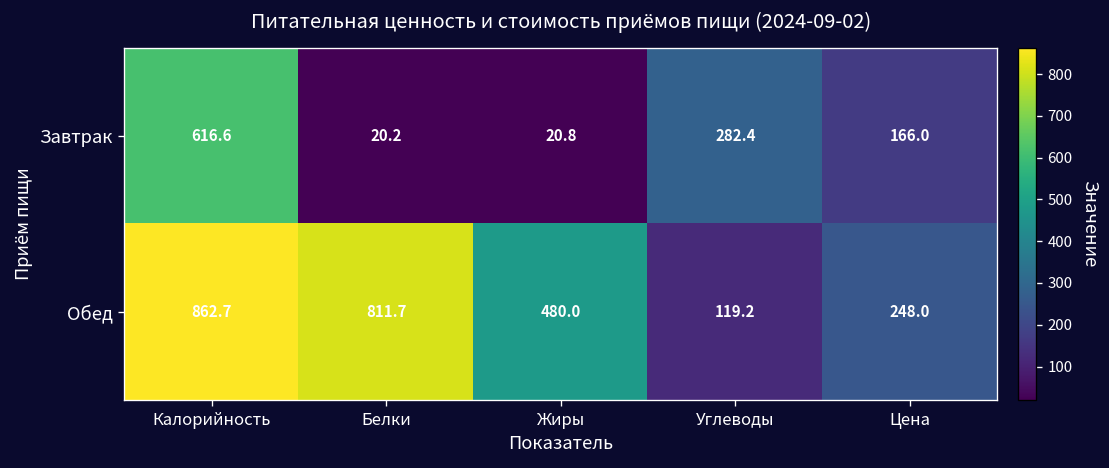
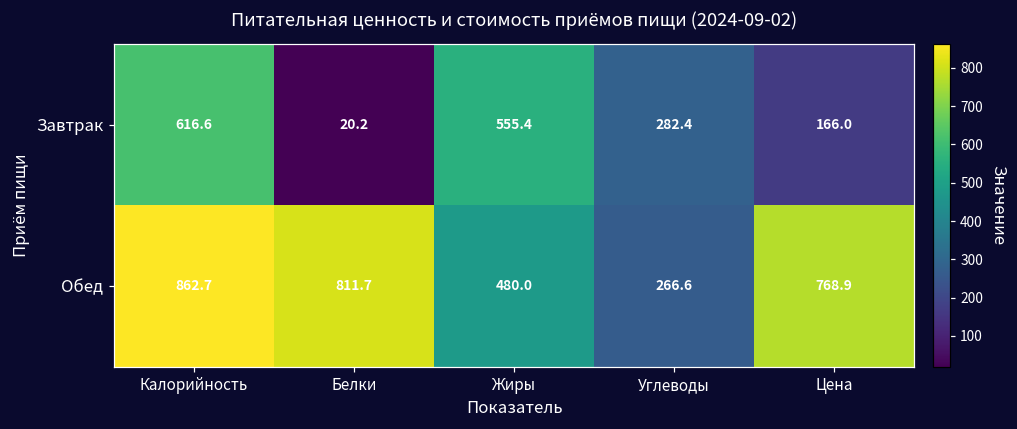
  {
    "Завтрак": {
      "Калорийность": 616.6,
      "Белки": 20.2,
-     "Жиры": 20.8,
+     "Жиры": 555.4,
      "Углеводы": 282.4,
      "Цена": 166.0
    },
    "Обед": {
      "Калорийность": 862.7,
      "Белки": 811.7,
      "Жиры": 480.0,
-     "Углеводы": 119.2,
-     "Цена": 248.0
+     "Углеводы": 266.6,
+     "Цена": 768.9
    }
  }
